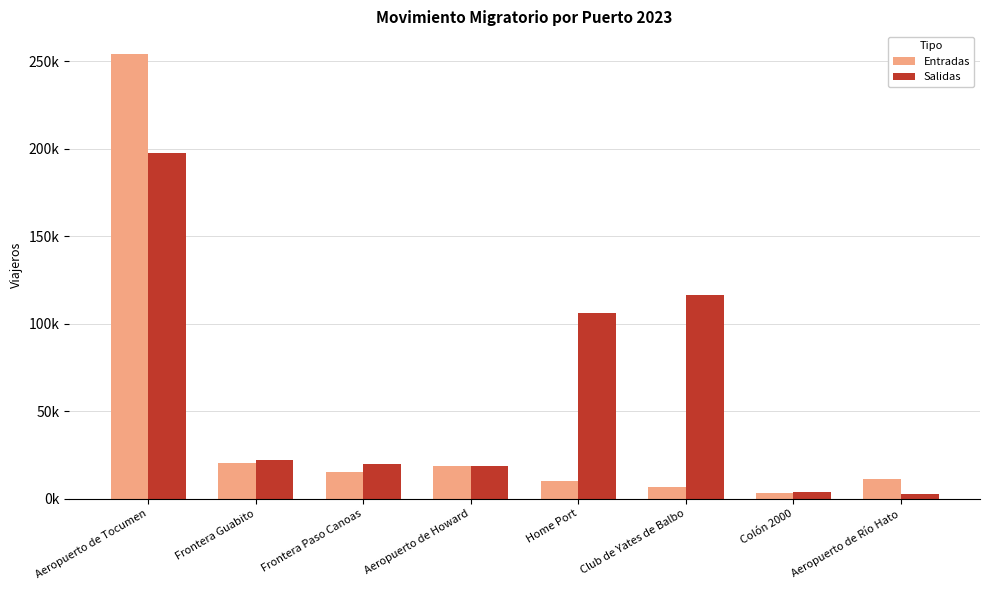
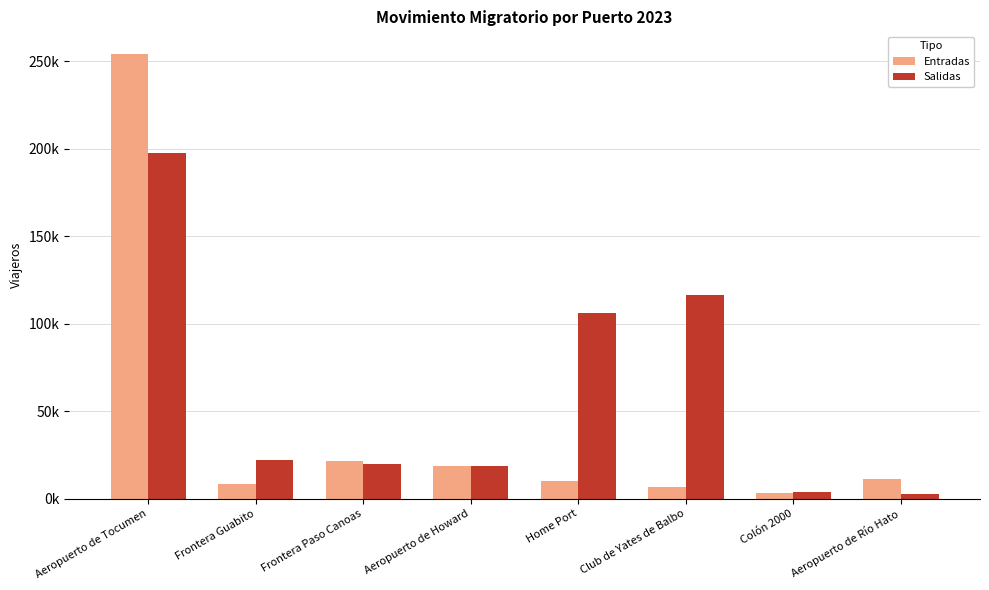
  {
    "Entradas": {
      "Aeropuerto de Tocumen": 254000,
-     "Frontera Guabito": 21000,
-     "Frontera Paso Canoas": 15000,
+     "Frontera Guabito": 8000,
+     "Frontera Paso Canoas": 22000,
      "Aeropuerto de Howard": 19000,
      "Home Port": 10000,
      "Club de Yates de Balbo": 7000,
      "Colón 2000": 3000,
      "Aeropuerto de Río Hato": 11000
    },
    "Salidas": {
      "Aeropuerto de Tocumen": 198000,
      "Frontera Guabito": 22000,
      "Frontera Paso Canoas": 20000,
      "Aeropuerto de Howard": 19000,
      "Home Port": 106000,
      "Club de Yates de Balbo": 116000,
      "Colón 2000": 4000,
      "Aeropuerto de Río Hato": 2000
    }
  }
